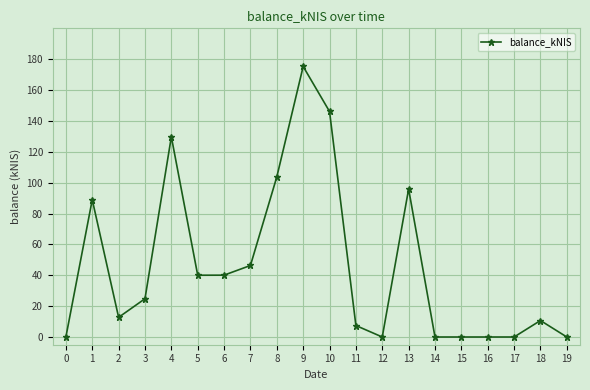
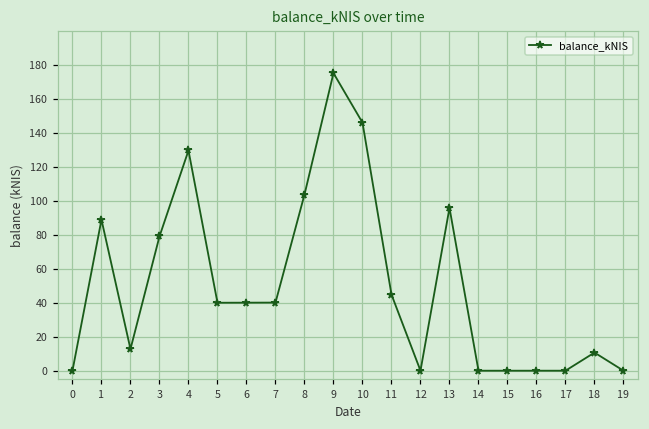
  {
    "0": 0,
    "1": 89,
    "2": 13,
-   "3": 25,
+   "3": 79,
    "4": 130,
    "5": 40,
    "6": 40,
-   "7": 46,
+   "7": 40,
    "8": 104,
    "9": 175,
    "10": 146,
-   "11": 7,
+   "11": 45,
    "12": 0,
    "13": 96,
    "14": 0,
    "15": 0,
    "16": 0,
    "17": 0,
    "18": 11,
    "19": 0
  }
